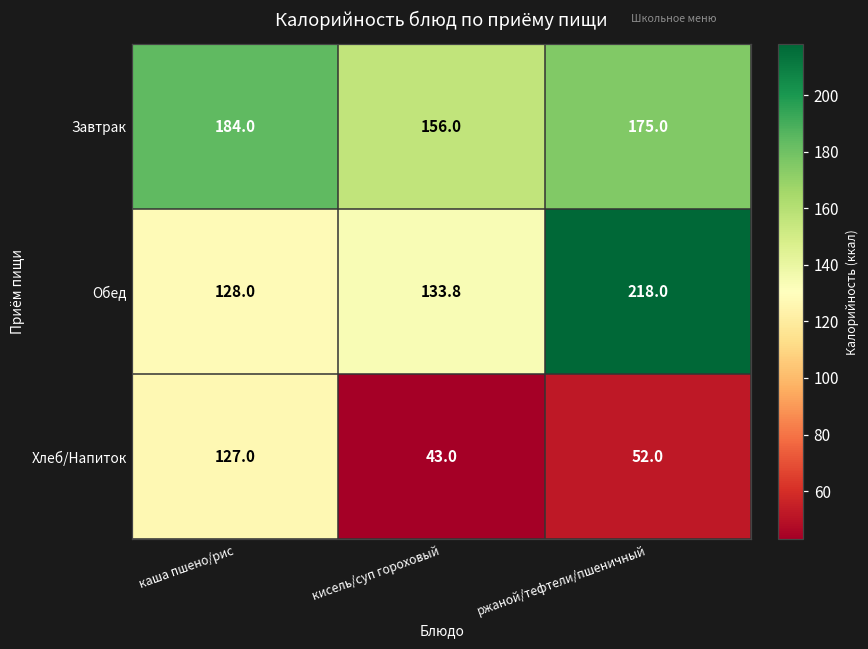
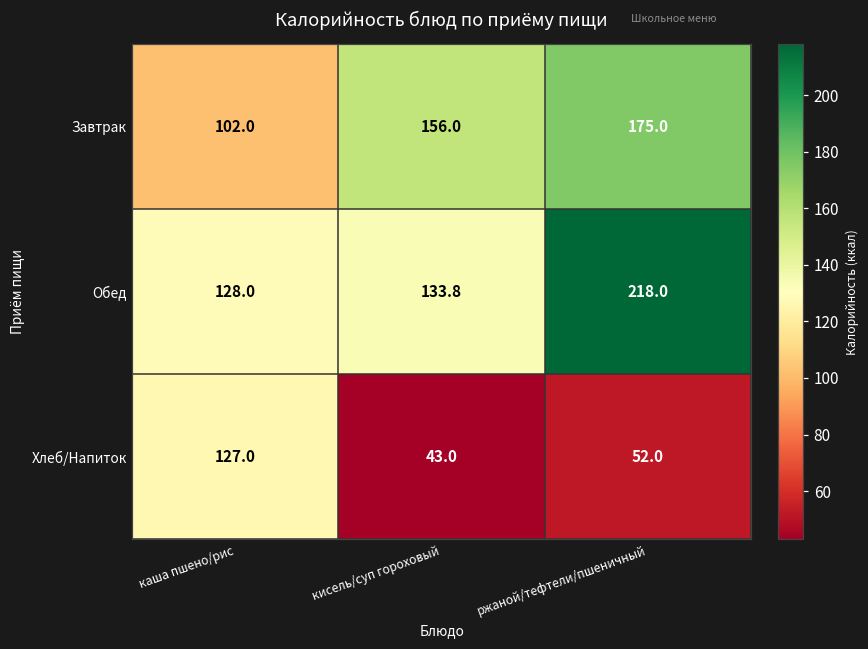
  {
    "Завтрак": {
-     "каша пшено/рис": 184.0,
+     "каша пшено/рис": 102.0,
      "кисель/суп гороховый": 156.0,
      "ржаной/тефтели/пшеничный": 175.0
    },
    "Обед": {
      "каша пшено/рис": 128.0,
      "кисель/суп гороховый": 133.8,
      "ржаной/тефтели/пшеничный": 218.0
    },
    "Хлеб/Напиток": {
      "каша пшено/рис": 127.0,
      "кисель/суп гороховый": 43.0,
      "ржаной/тефтели/пшеничный": 52.0
    }
  }
